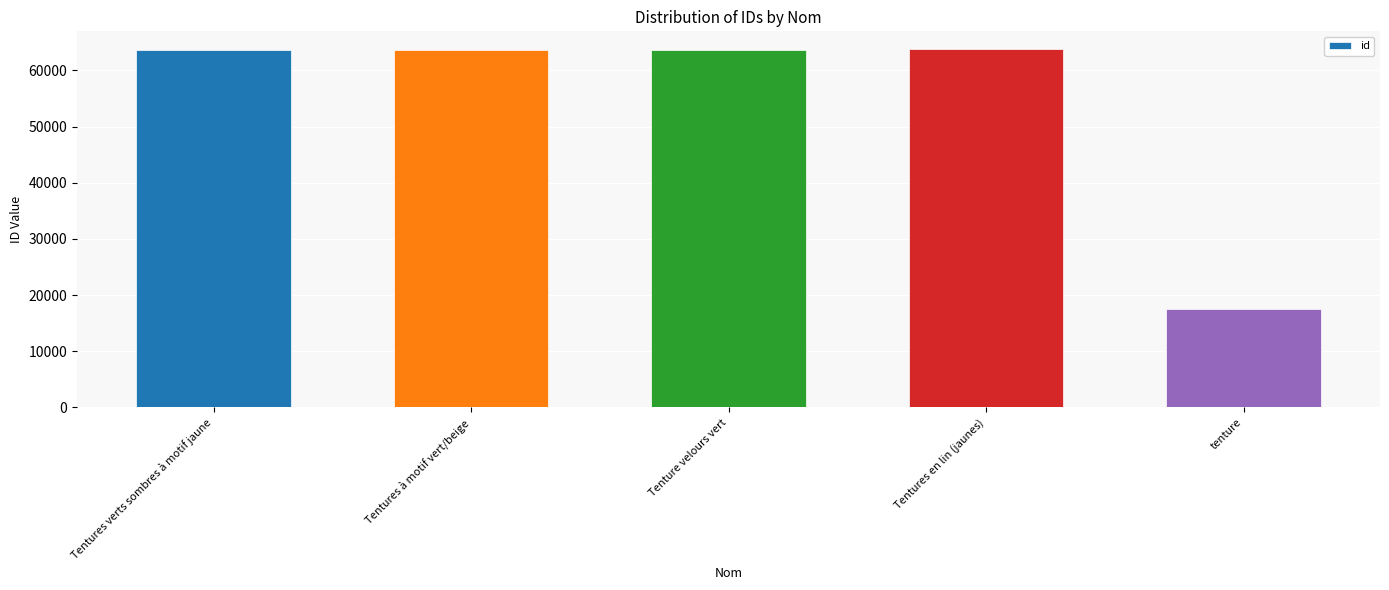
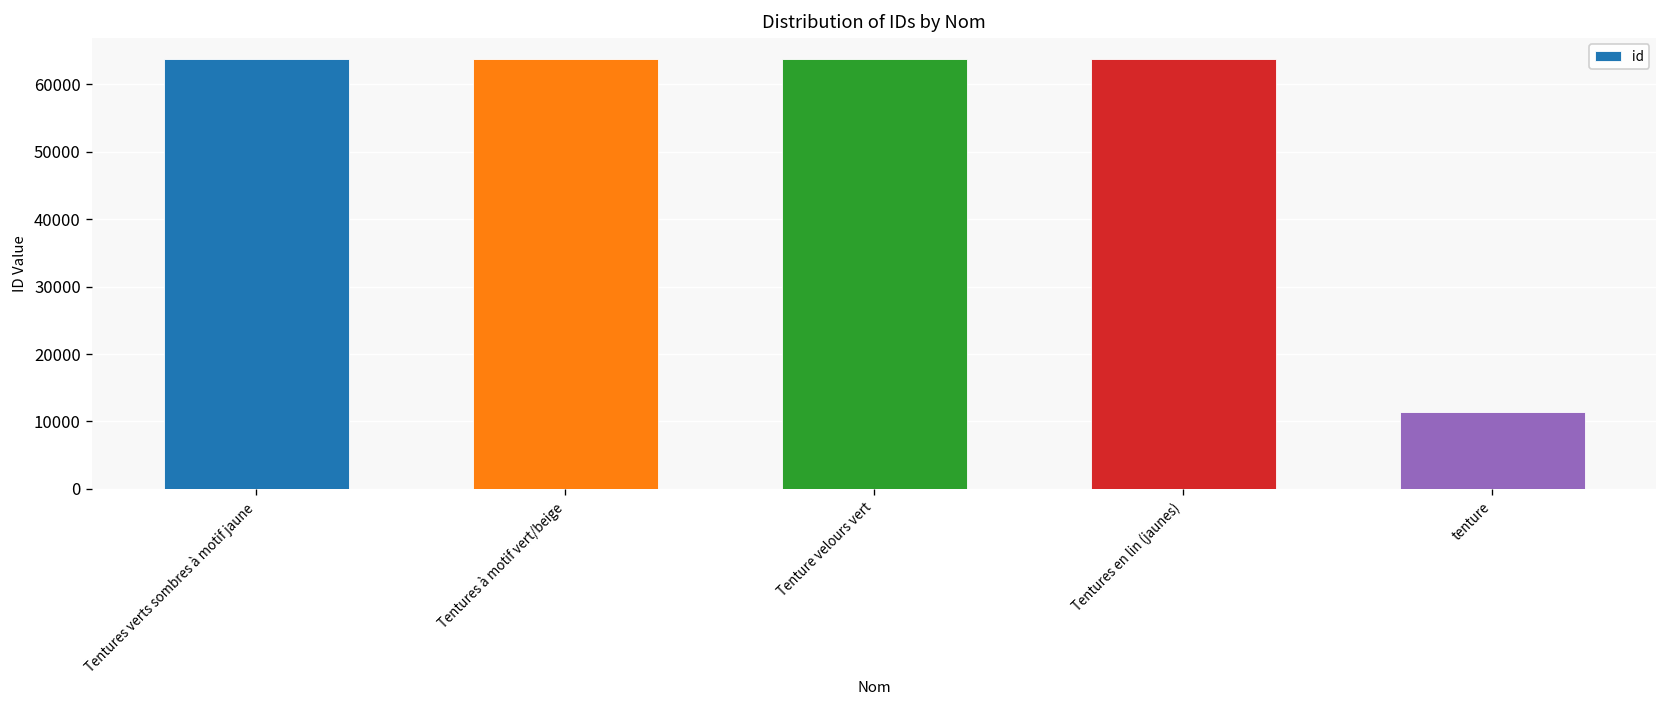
  {
    "Tentures verts sombres à motif jaune": 64000,
    "Tentures à motif vert/beige": 64000,
    "Tenture velours vert": 64000,
    "Tentures en lin (jaunes)": 64000,
-   "tenture": 17000
+   "tenture": 11000
  }
